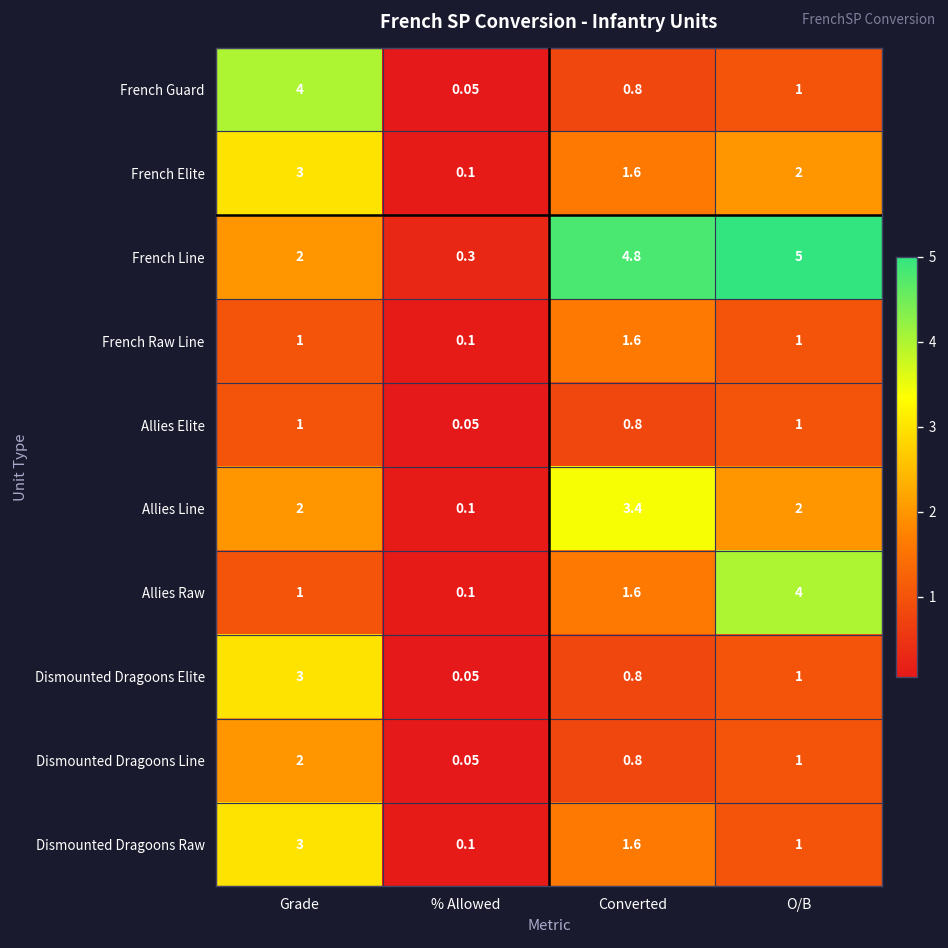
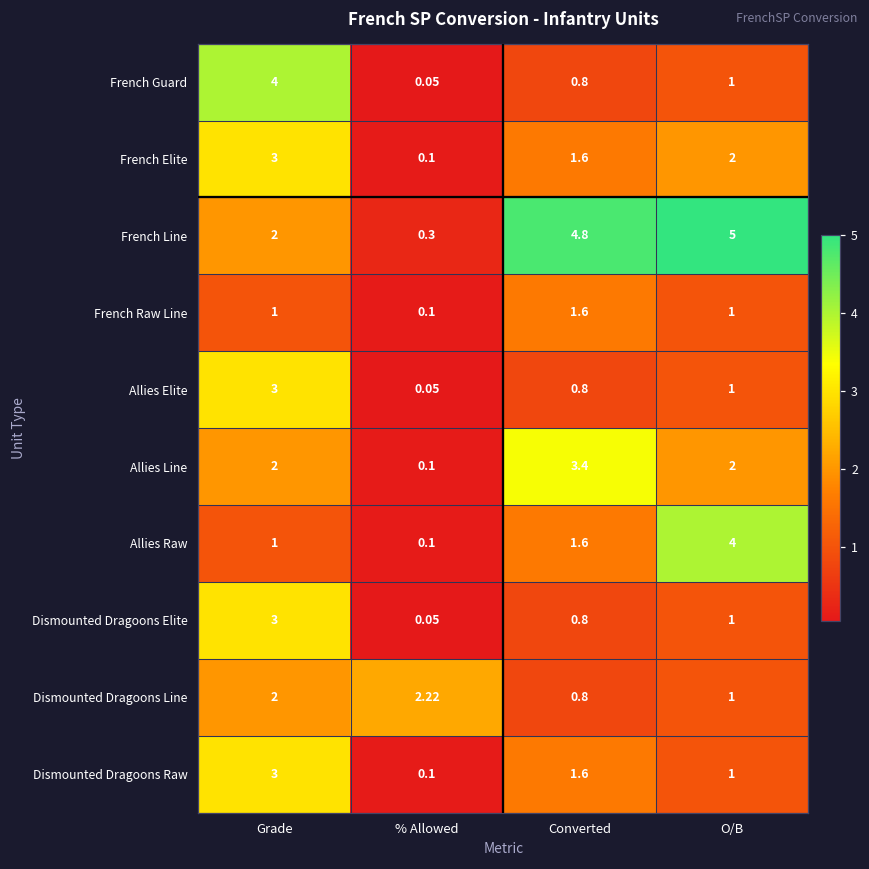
  {
    "French Guard": {
      "Grade": 4,
      "% Allowed": 0.05,
      "Converted": 0.8,
      "O/B": 1
    },
    "French Elite": {
      "Grade": 3,
      "% Allowed": 0.1,
      "Converted": 1.6,
      "O/B": 2
    },
    "French Line": {
      "Grade": 2,
      "% Allowed": 0.3,
      "Converted": 4.8,
      "O/B": 5
    },
    "French Raw Line": {
      "Grade": 1,
      "% Allowed": 0.1,
      "Converted": 1.6,
      "O/B": 1
    },
    "Allies Elite": {
-     "Grade": 1,
+     "Grade": 3,
      "% Allowed": 0.05,
      "Converted": 0.8,
      "O/B": 1
    },
    "Allies Line": {
      "Grade": 2,
      "% Allowed": 0.1,
      "Converted": 3.4,
      "O/B": 2
    },
    "Allies Raw": {
      "Grade": 1,
      "% Allowed": 0.1,
      "Converted": 1.6,
      "O/B": 4
    },
    "Dismounted Dragoons Elite": {
      "Grade": 3,
      "% Allowed": 0.05,
      "Converted": 0.8,
      "O/B": 1
    },
    "Dismounted Dragoons Line": {
      "Grade": 2,
-     "% Allowed": 0.05,
+     "% Allowed": 2.22,
      "Converted": 0.8,
      "O/B": 1
    },
    "Dismounted Dragoons Raw": {
      "Grade": 3,
      "% Allowed": 0.1,
      "Converted": 1.6,
      "O/B": 1
    }
  }
